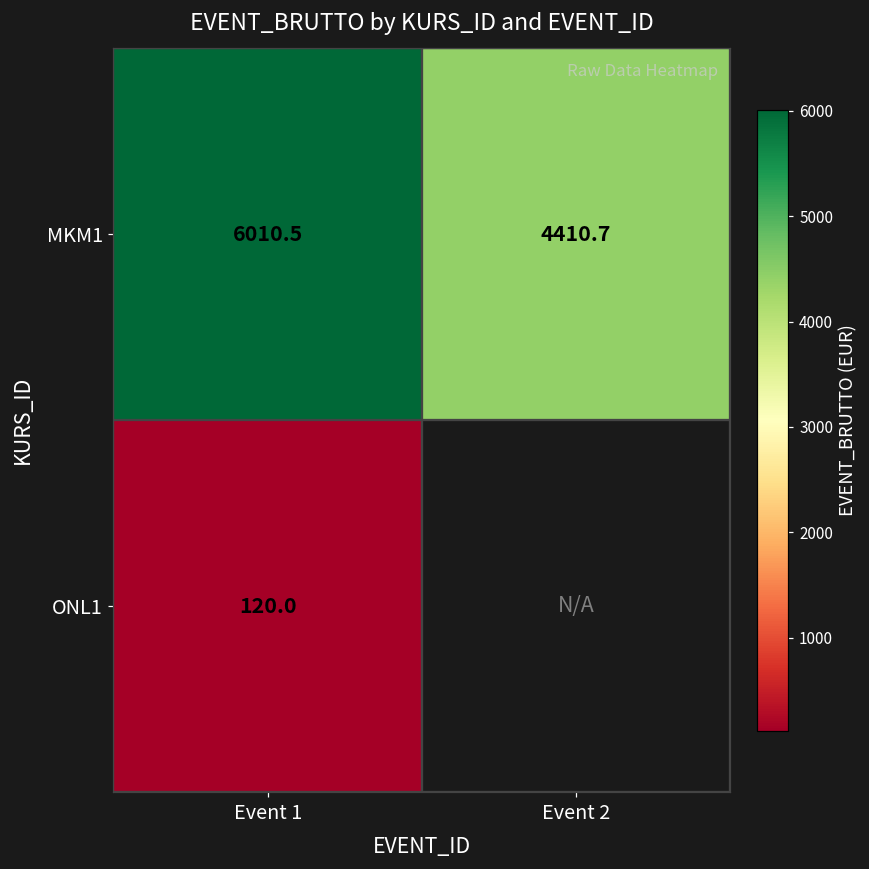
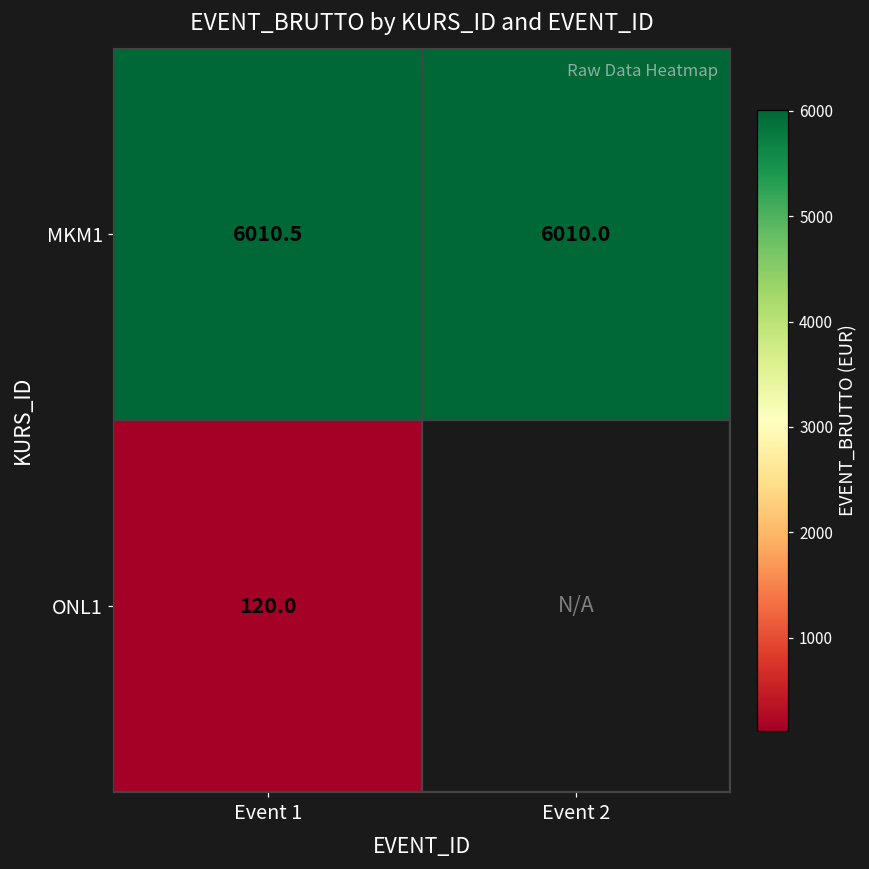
  {
    "MKM1": {
      "Event 1": 6010.5,
-     "Event 2": 4410.7
+     "Event 2": 6010.0
    },
    "ONL1": {
      "Event 1": 120.0
    }
  }
